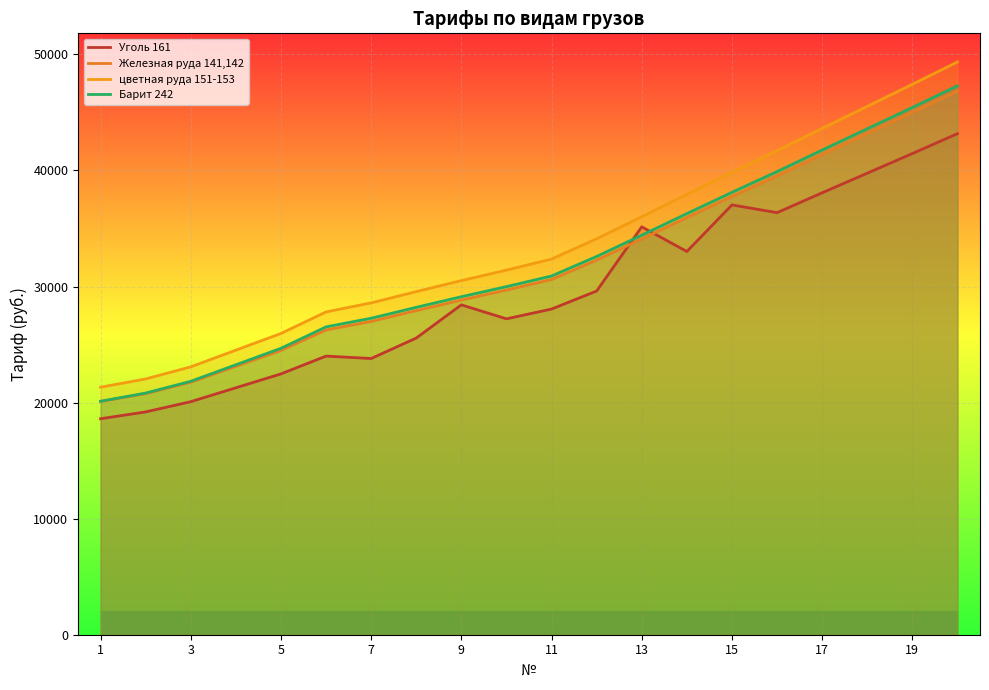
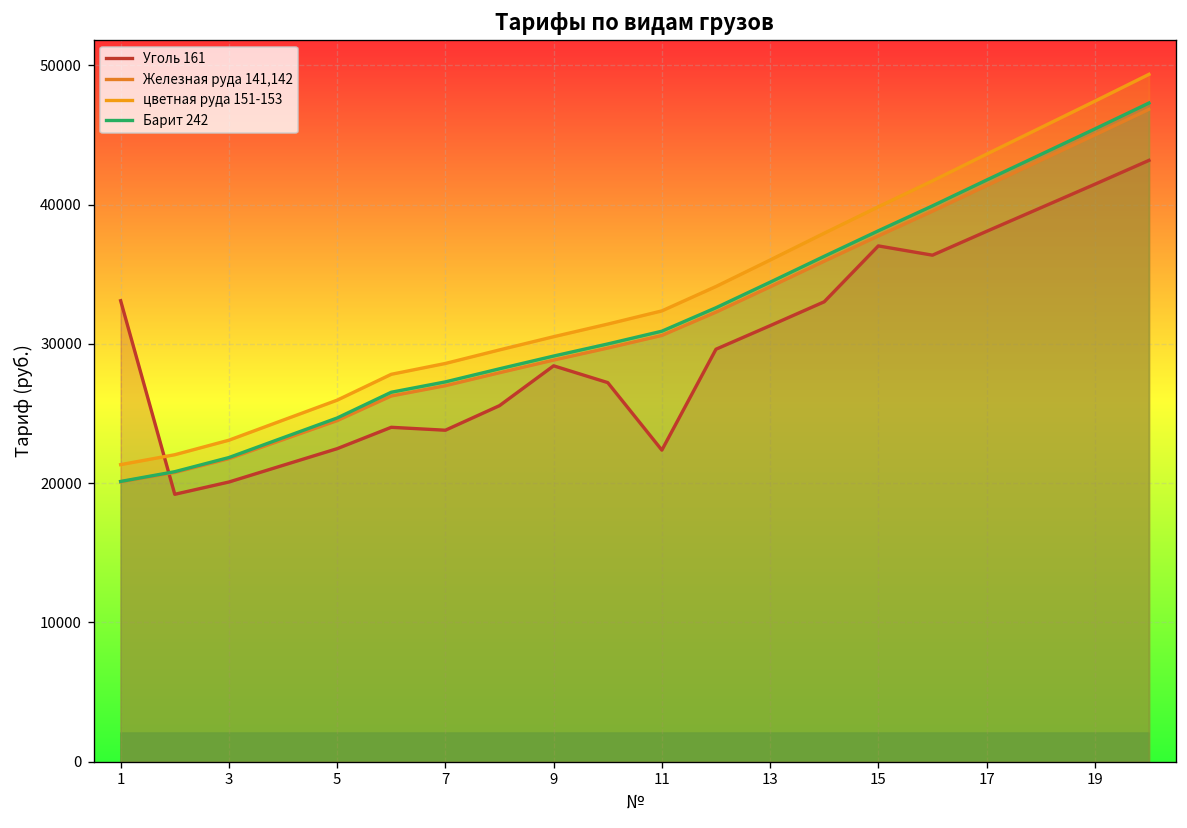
  {
    "Уголь 161": {
-     "1": 18600,
+     "1": 33100,
      "3": 20100,
      "5": 22500,
      "7": 23800,
      "9": 28400,
-     "11": 28100,
-     "13": 35100,
+     "11": 22400,
+     "13": 31300,
      "15": 37000,
      "17": 38100,
      "19": 41500
    }
  }
